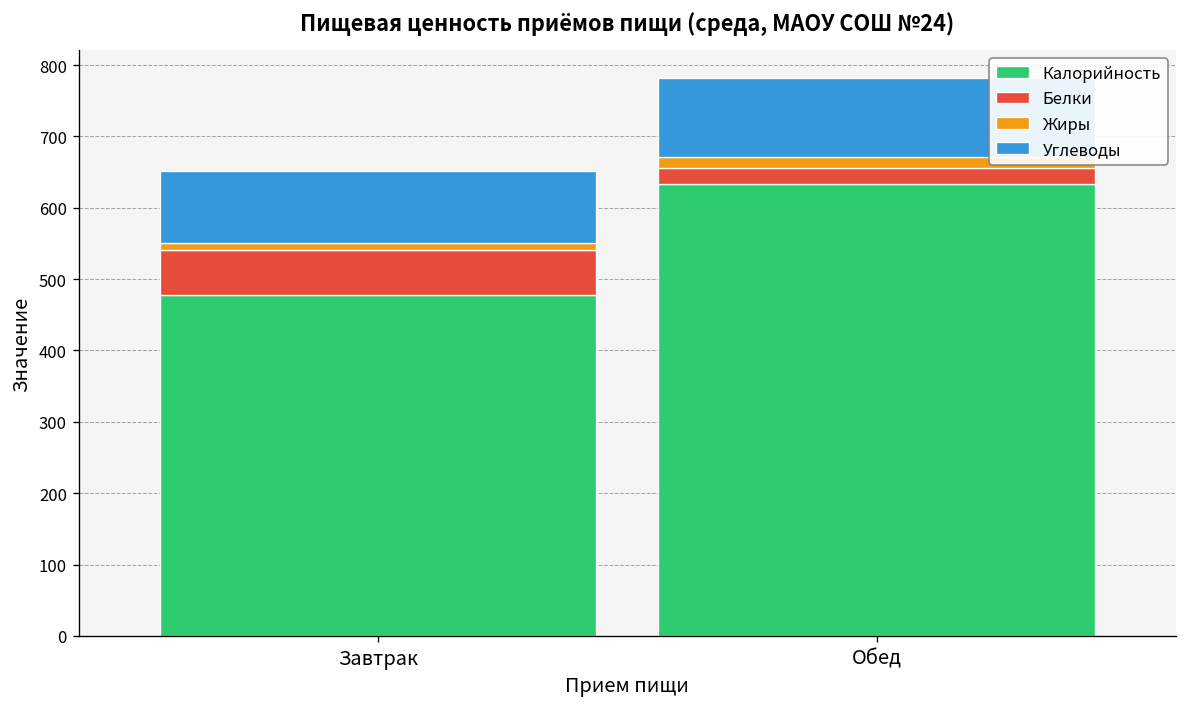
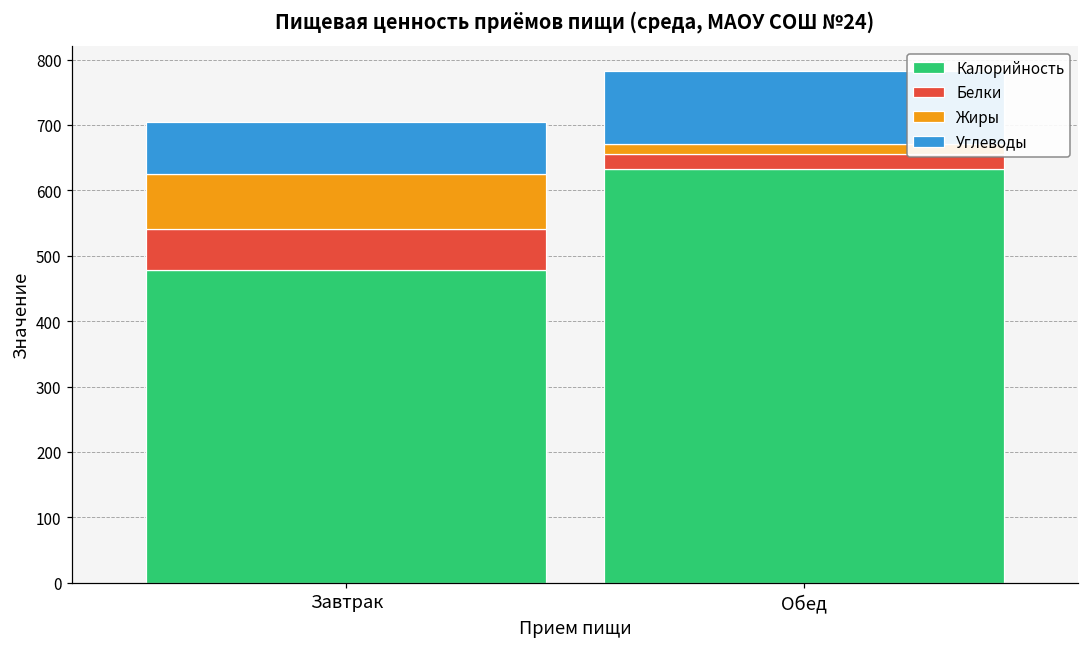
  {
    "Калорийность": {
      "Завтрак": 480,
      "Обед": 630
    },
    "Белки": {
      "Завтрак": 60,
      "Обед": 20
    },
    "Жиры": {
-     "Завтрак": 10,
+     "Завтрак": 80,
      "Обед": 20
    },
    "Углеводы": {
-     "Завтрак": 100,
+     "Завтрак": 80,
      "Обед": 110
    }
  }
